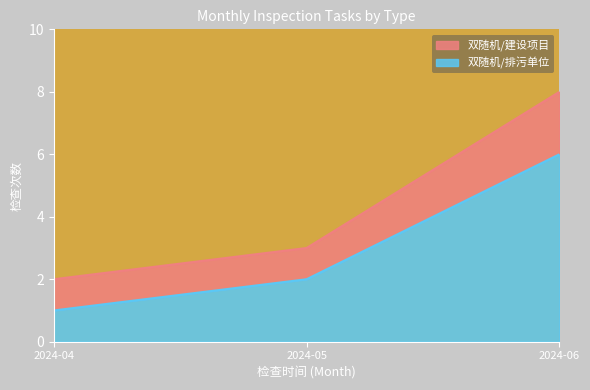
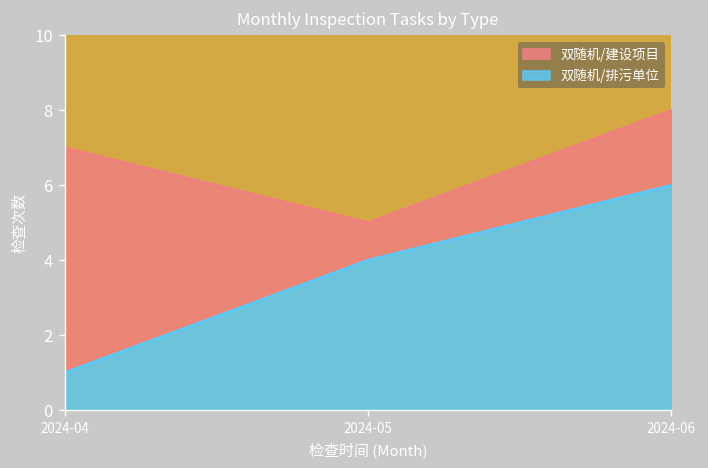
  {
    "双随机/建设项目": {
-     "2024-04": 1,
+     "2024-04": 6,
      "2024-05": 1
    },
    "双随机/排污单位": {
      "2024-04": 1,
-     "2024-05": 2,
+     "2024-05": 4,
      "2024-06": 6
    }
  }
